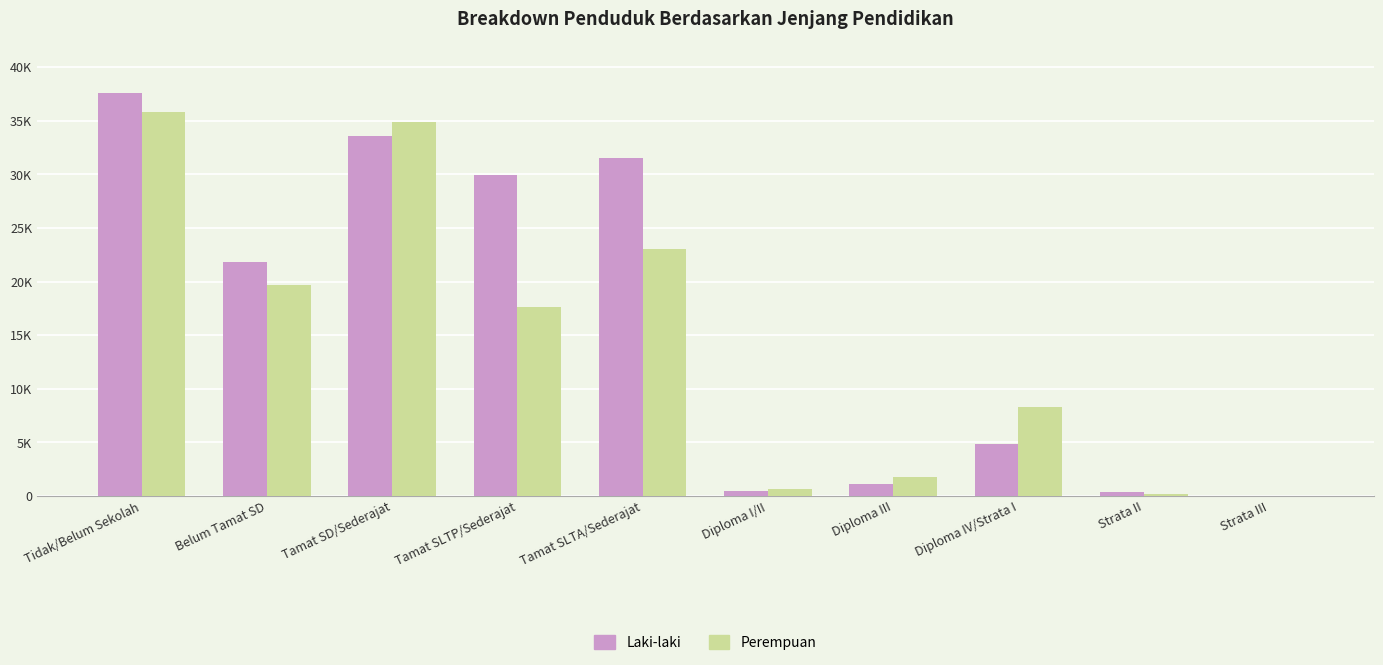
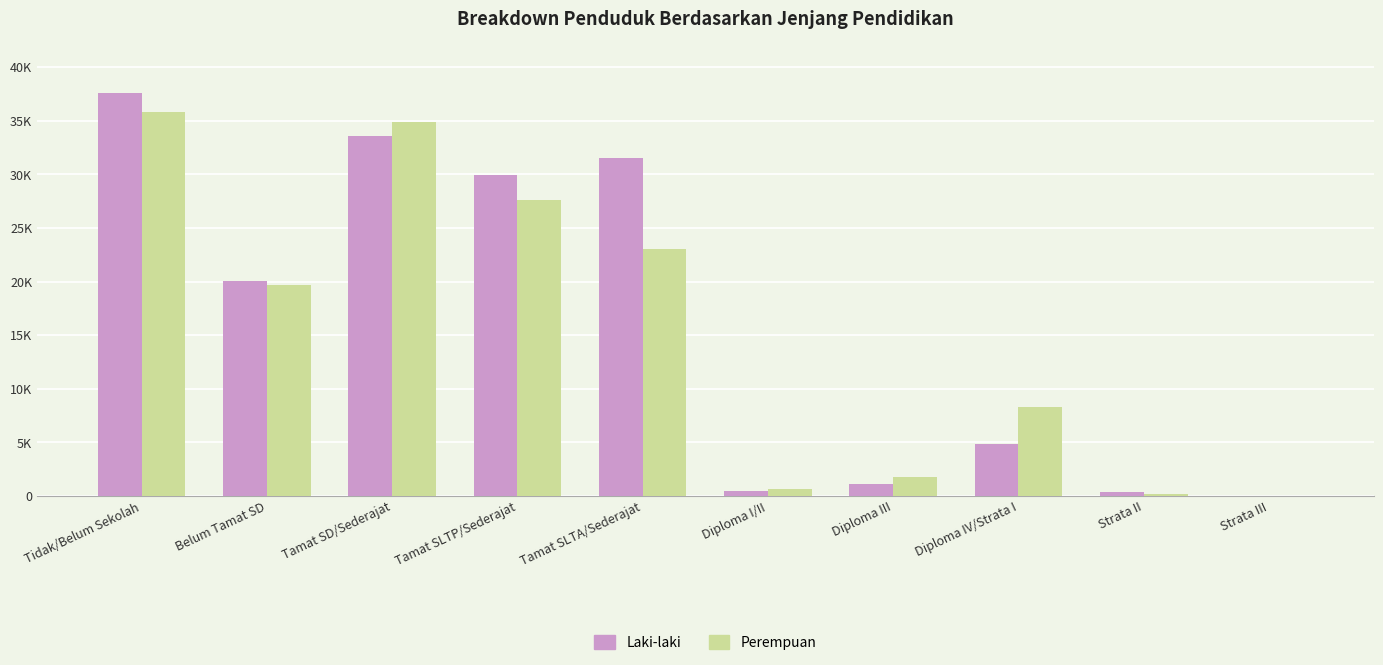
  {
    "Laki-laki": {
      "Tidak/Belum Sekolah": 37600,
-     "Belum Tamat SD": 21800,
+     "Belum Tamat SD": 20000,
      "Tamat SD/Sederajat": 33600,
      "Tamat SLTP/Sederajat": 29900,
      "Tamat SLTA/Sederajat": 31500,
      "Diploma I/II": 500,
      "Diploma III": 1200,
      "Diploma IV/Strata I": 4900,
      "Strata II": 400
    },
    "Perempuan": {
      "Tidak/Belum Sekolah": 35800,
      "Belum Tamat SD": 19600,
      "Tamat SD/Sederajat": 34800,
-     "Tamat SLTP/Sederajat": 17600,
+     "Tamat SLTP/Sederajat": 27600,
      "Tamat SLTA/Sederajat": 23000,
      "Diploma I/II": 600,
      "Diploma III": 1800,
      "Diploma IV/Strata I": 8300
    }
  }
